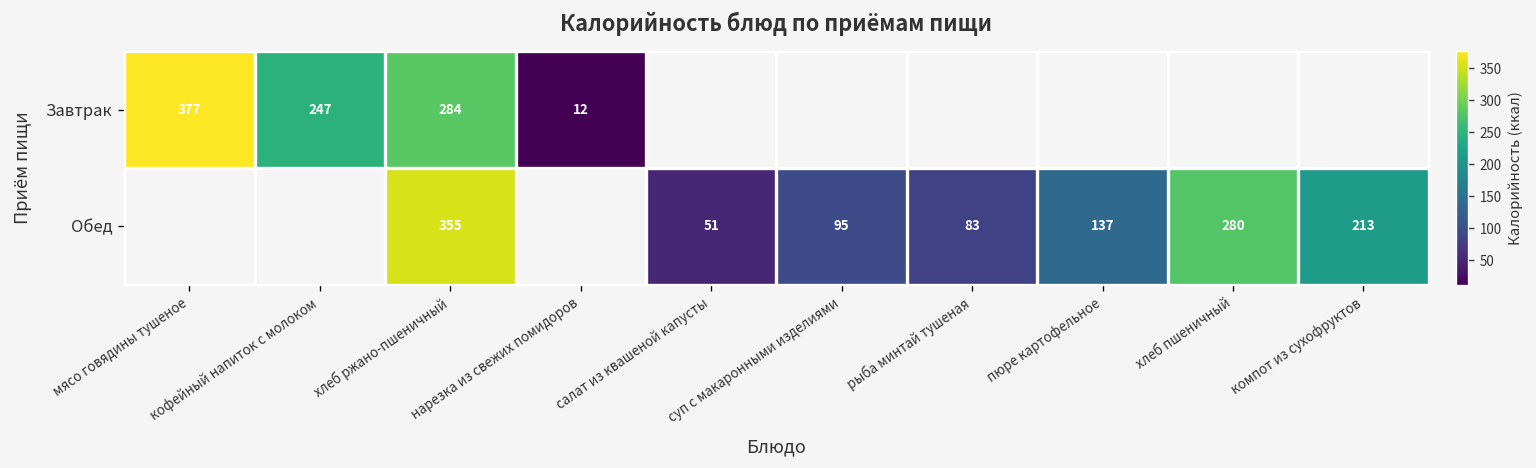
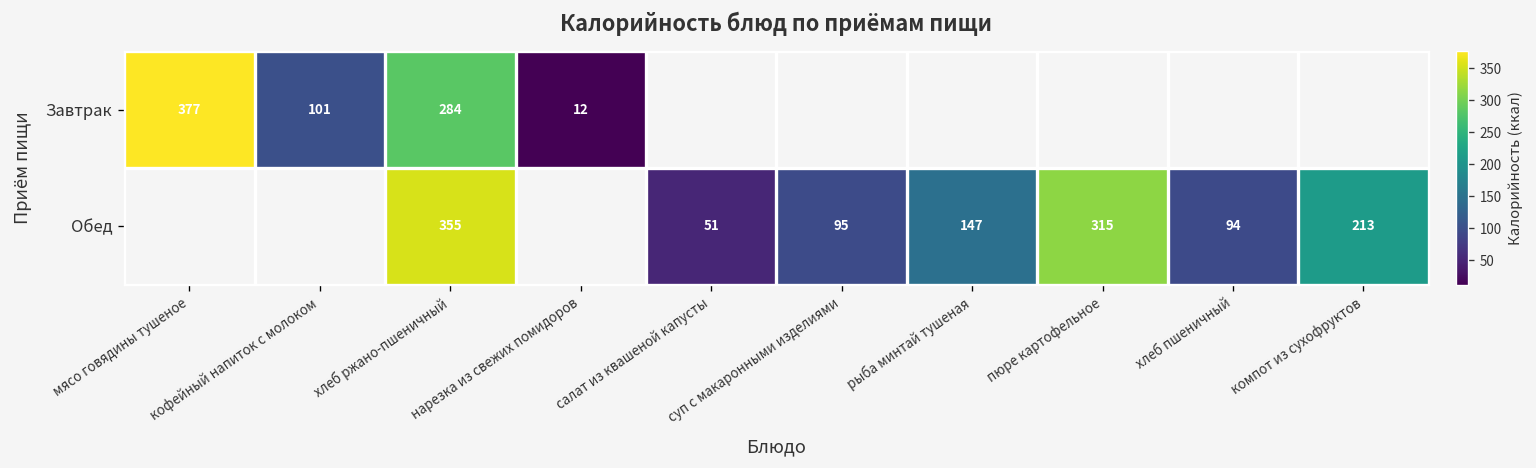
  {
    "Завтрак": {
      "мясо говядины тушеное": 377,
-     "кофейный напиток с молоком": 247,
+     "кофейный напиток с молоком": 101,
      "хлеб ржано-пшеничный": 284,
      "нарезка из свежих помидоров": 12
    },
    "Обед": {
      "хлеб ржано-пшеничный": 355,
      "салат из квашеной капусты": 51,
      "суп с макаронными изделиями": 95,
-     "рыба минтай тушеная": 83,
-     "пюре картофельное": 137,
-     "хлеб пшеничный": 280,
+     "рыба минтай тушеная": 147,
+     "пюре картофельное": 315,
+     "хлеб пшеничный": 94,
      "компот из сухофруктов": 213
    }
  }
